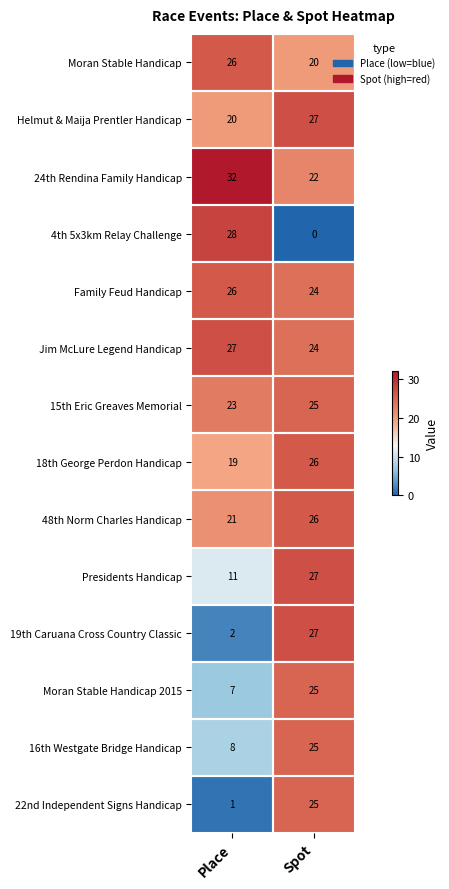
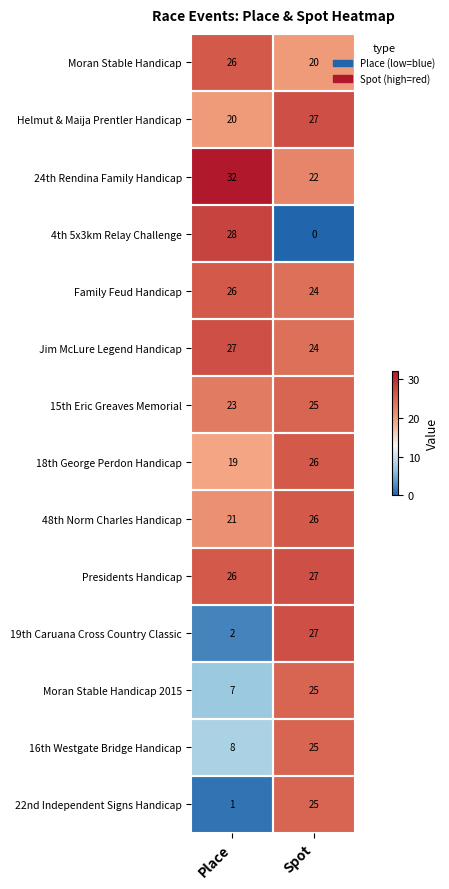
  {
    "Moran Stable Handicap": {
      "Place": 26,
      "Spot": 20
    },
    "Helmut & Maija Prentler Handicap": {
      "Place": 20,
      "Spot": 27
    },
    "24th Rendina Family Handicap": {
      "Place": 32,
      "Spot": 22
    },
    "4th 5x3km Relay Challenge": {
      "Place": 28,
      "Spot": 0
    },
    "Family Feud Handicap": {
      "Place": 26,
      "Spot": 24
    },
    "Jim McLure Legend Handicap": {
      "Place": 27,
      "Spot": 24
    },
    "15th Eric Greaves Memorial": {
      "Place": 23,
      "Spot": 25
    },
    "18th George Perdon Handicap": {
      "Place": 19,
      "Spot": 26
    },
    "48th Norm Charles Handicap": {
      "Place": 21,
      "Spot": 26
    },
    "Presidents Handicap": {
-     "Place": 11,
+     "Place": 26,
      "Spot": 27
    },
    "19th Caruana Cross Country Classic": {
      "Place": 2,
      "Spot": 27
    },
    "Moran Stable Handicap 2015": {
      "Place": 7,
      "Spot": 25
    },
    "16th Westgate Bridge Handicap": {
      "Place": 8,
      "Spot": 25
    },
    "22nd Independent Signs Handicap": {
      "Place": 1,
      "Spot": 25
    }
  }
